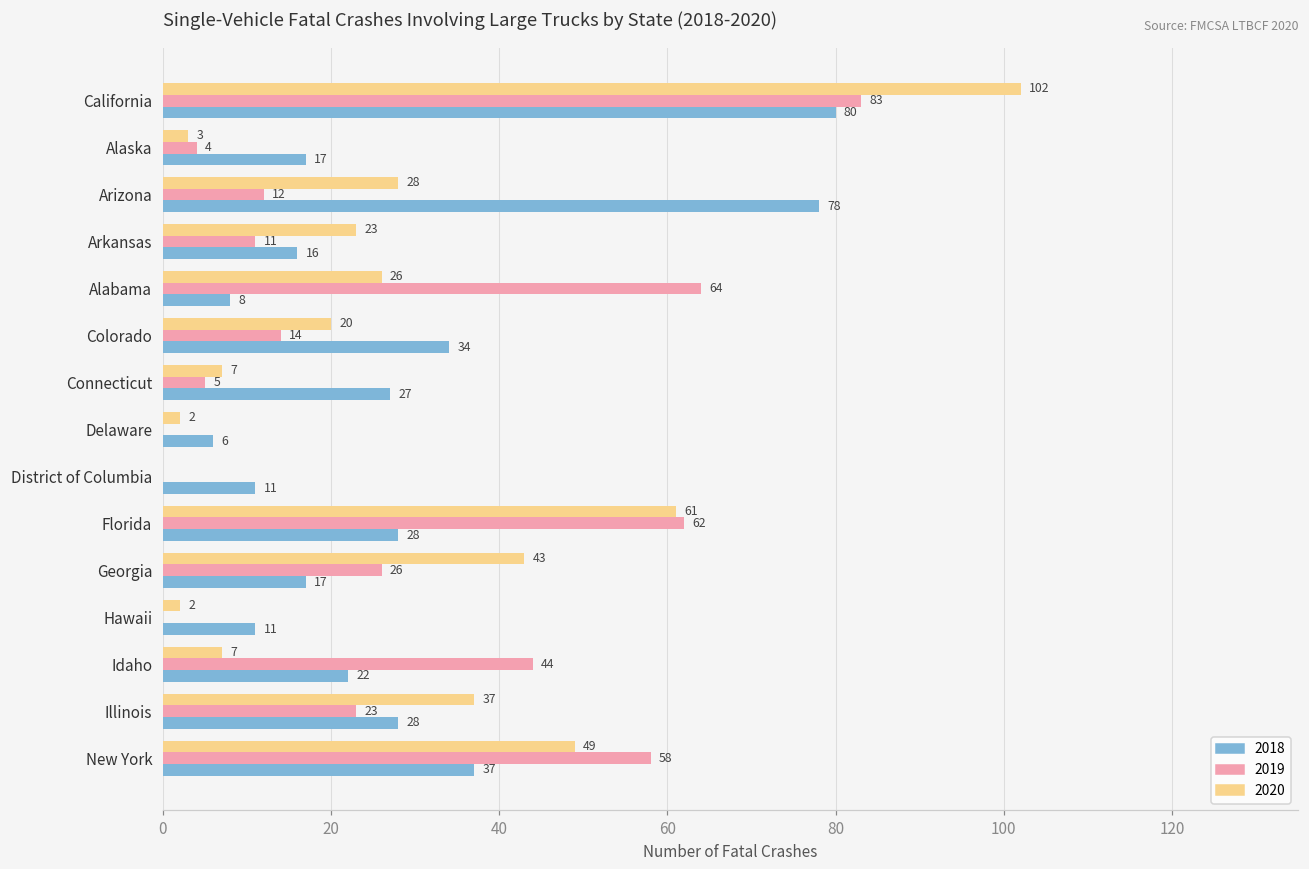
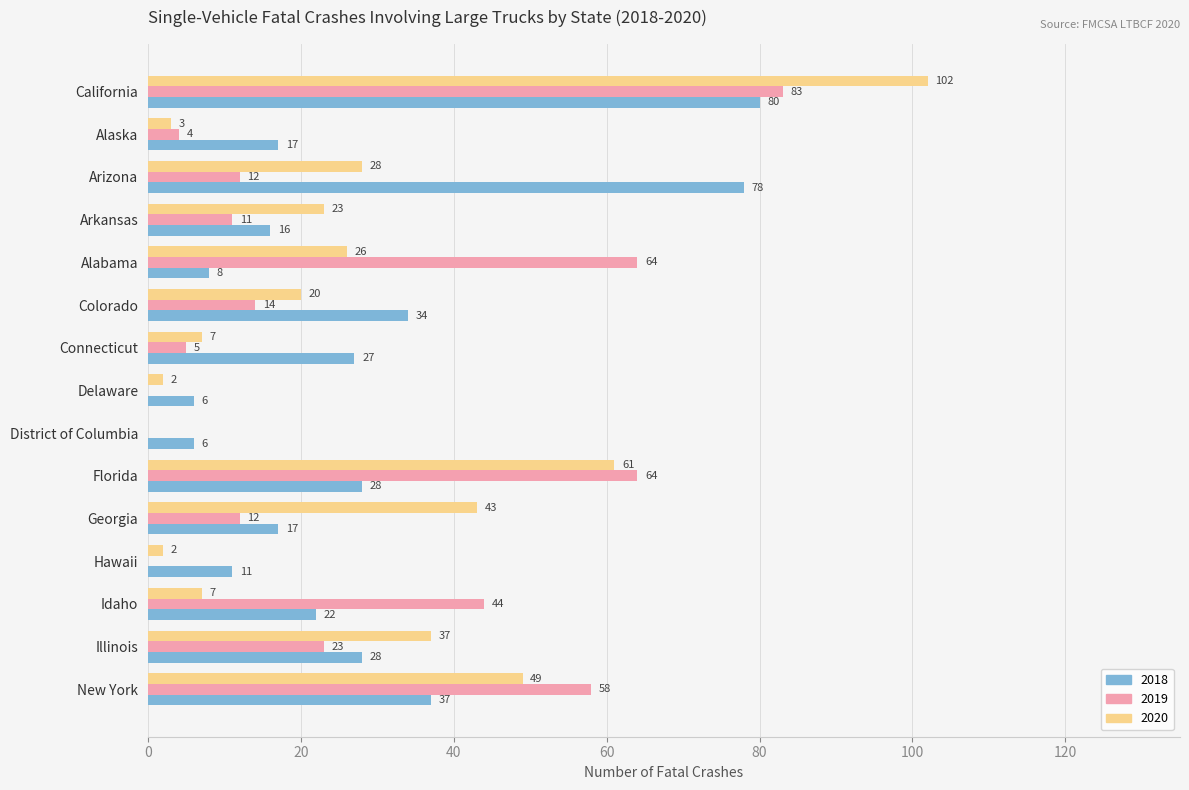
  {
    "2018": {
      "California": 80,
      "Alaska": 17,
      "Arizona": 78,
      "Arkansas": 16,
      "Alabama": 8,
      "Colorado": 34,
      "Connecticut": 27,
      "Delaware": 6,
-     "District of Columbia": 11,
+     "District of Columbia": 6,
      "Florida": 28,
      "Georgia": 17,
      "Hawaii": 11,
      "Idaho": 22,
      "Illinois": 28,
      "New York": 37
    },
    "2019": {
      "California": 83,
      "Alaska": 4,
      "Arizona": 12,
      "Arkansas": 11,
      "Alabama": 64,
      "Colorado": 14,
      "Connecticut": 5,
-     "Florida": 62,
-     "Georgia": 26,
+     "Florida": 64,
+     "Georgia": 12,
      "Idaho": 44,
      "Illinois": 23,
      "New York": 58
    },
    "2020": {
      "California": 102,
      "Alaska": 3,
      "Arizona": 28,
      "Arkansas": 23,
      "Alabama": 26,
      "Colorado": 20,
      "Connecticut": 7,
      "Delaware": 2,
      "Florida": 61,
      "Georgia": 43,
      "Hawaii": 2,
      "Idaho": 7,
      "Illinois": 37,
      "New York": 49
    }
  }
